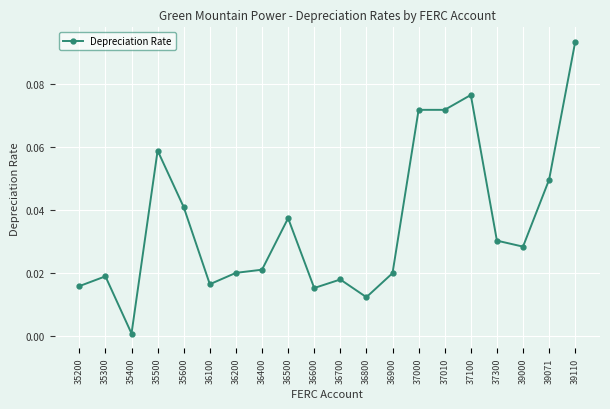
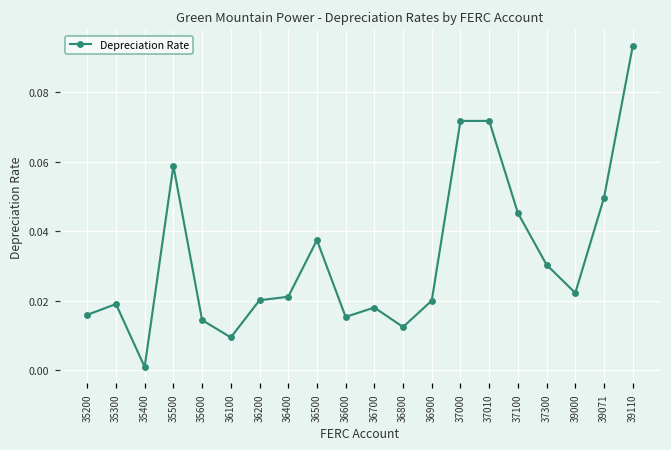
  {
    "35200": 0.016,
    "35300": 0.019,
    "35400": 0.001,
    "35500": 0.059,
-   "35600": 0.041,
-   "36100": 0.017,
+   "35600": 0.014,
+   "36100": 0.009,
    "36200": 0.020,
    "36400": 0.021,
    "36500": 0.037,
    "36600": 0.015,
    "36700": 0.018,
    "36800": 0.012,
    "36900": 0.020,
    "37000": 0.072,
    "37010": 0.072,
-   "37100": 0.076,
+   "37100": 0.045,
    "37300": 0.030,
-   "39000": 0.028,
+   "39000": 0.022,
    "39071": 0.050,
    "39110": 0.093
  }
